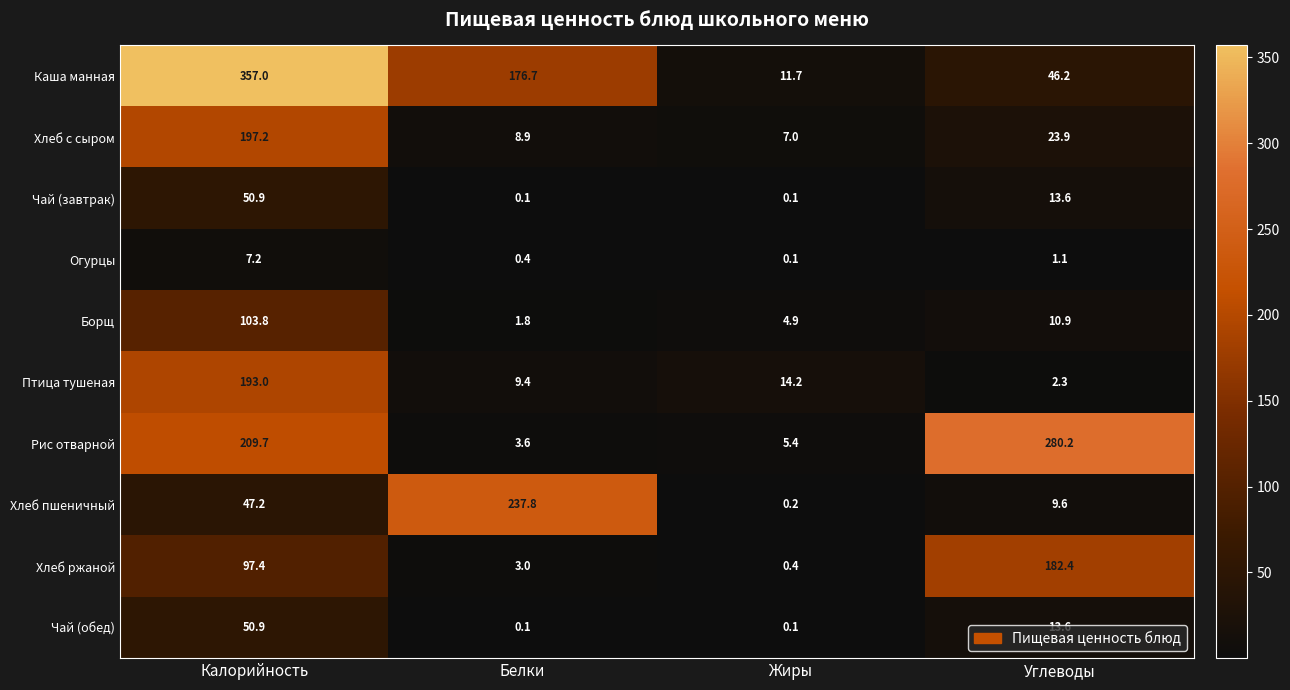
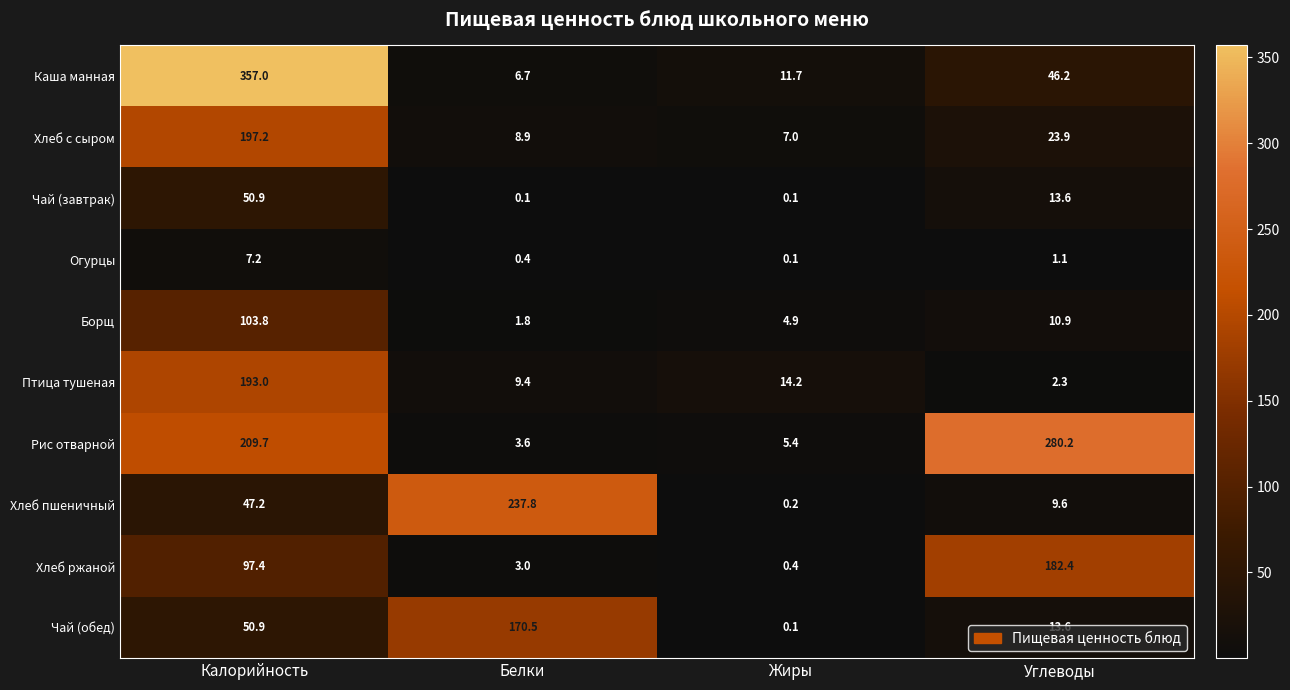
  {
    "Каша манная": {
      "Калорийность": 357.0,
-     "Белки": 176.7,
+     "Белки": 6.7,
      "Жиры": 11.7,
      "Углеводы": 46.2
    },
    "Хлеб с сыром": {
      "Калорийность": 197.2,
      "Белки": 8.9,
      "Жиры": 7.0,
      "Углеводы": 23.9
    },
    "Чай (завтрак)": {
      "Калорийность": 50.9,
      "Белки": 0.1,
      "Жиры": 0.1,
      "Углеводы": 13.6
    },
    "Огурцы": {
      "Калорийность": 7.2,
      "Белки": 0.4,
      "Жиры": 0.1,
      "Углеводы": 1.1
    },
    "Борщ": {
      "Калорийность": 103.8,
      "Белки": 1.8,
      "Жиры": 4.9,
      "Углеводы": 10.9
    },
    "Птица тушеная": {
      "Калорийность": 193.0,
      "Белки": 9.4,
      "Жиры": 14.2,
      "Углеводы": 2.3
    },
    "Рис отварной": {
      "Калорийность": 209.7,
      "Белки": 3.6,
      "Жиры": 5.4,
      "Углеводы": 280.2
    },
    "Хлеб пшеничный": {
      "Калорийность": 47.2,
      "Белки": 237.8,
      "Жиры": 0.2,
      "Углеводы": 9.6
    },
    "Хлеб ржаной": {
      "Калорийность": 97.4,
      "Белки": 3.0,
      "Жиры": 0.4,
      "Углеводы": 182.4
    },
    "Чай (обед)": {
      "Калорийность": 50.9,
-     "Белки": 0.1,
+     "Белки": 170.5,
      "Жиры": 0.1
    }
  }
